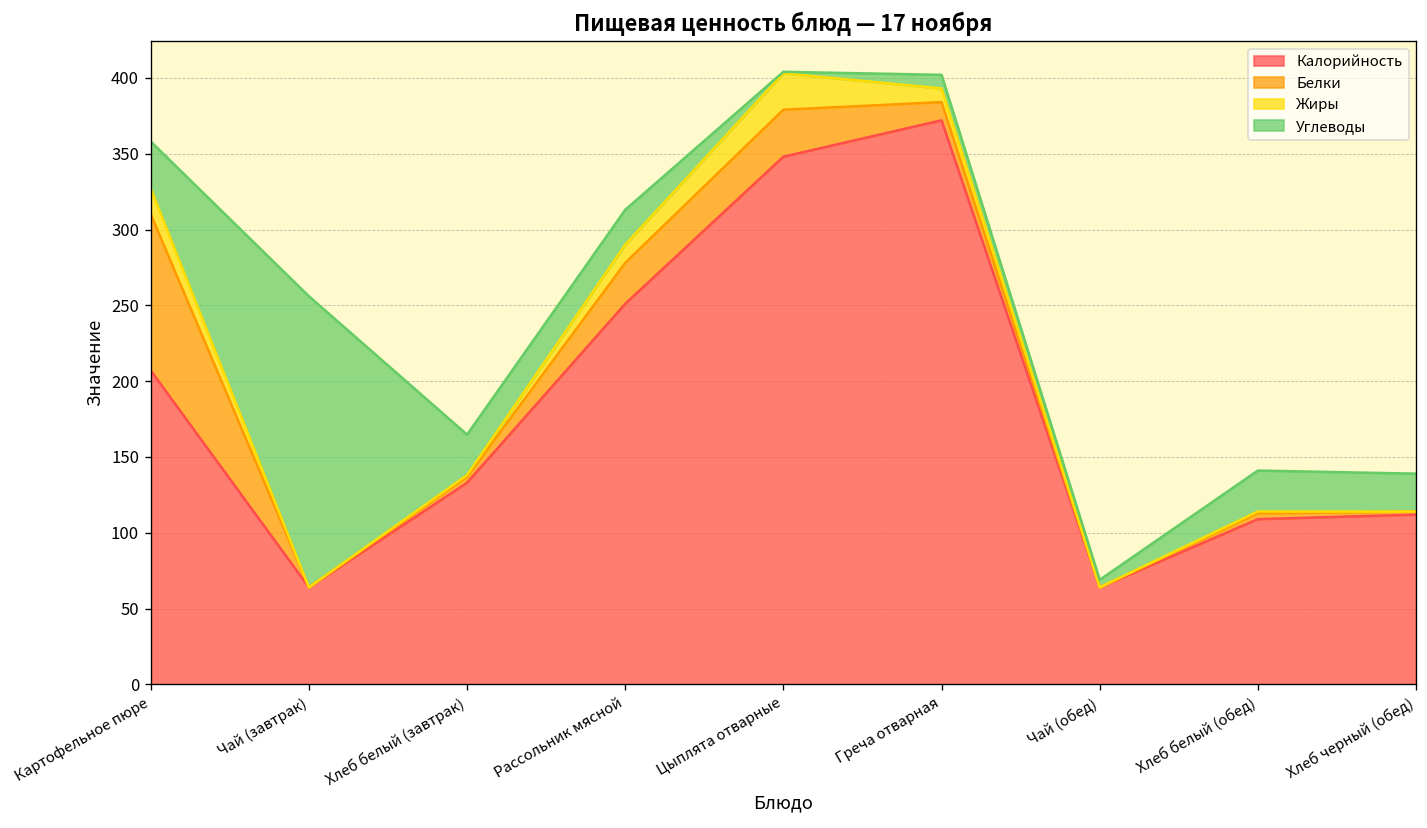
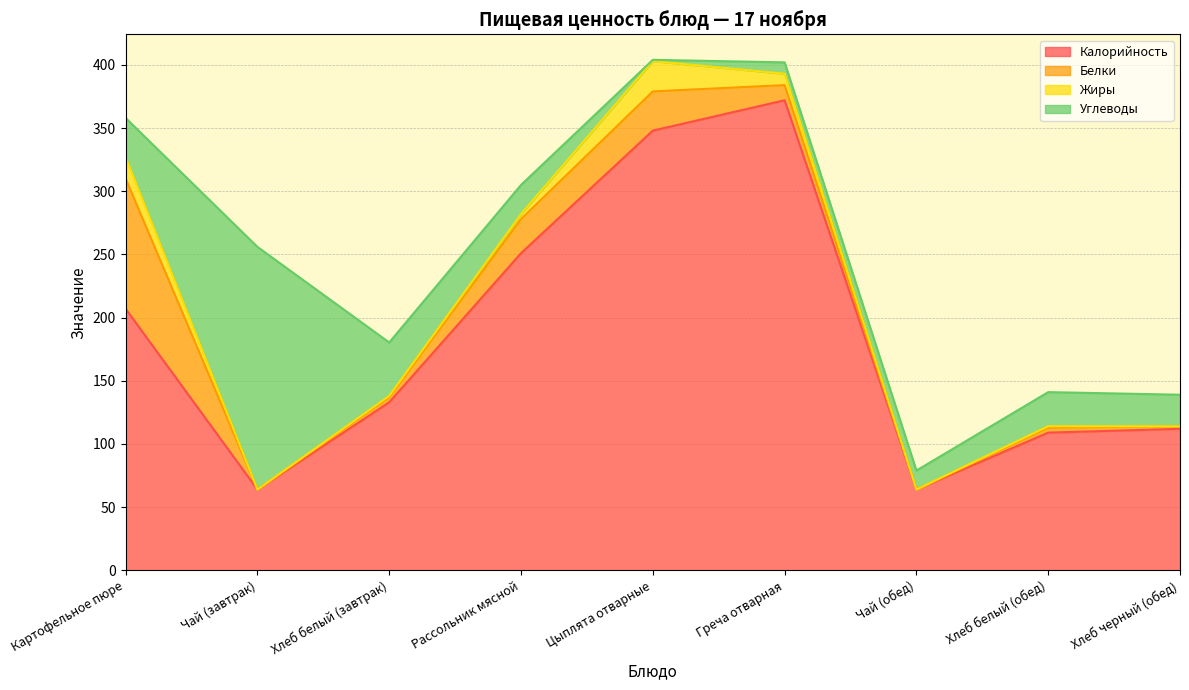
  {
    "Калорийность": {
      "Картофельное пюре": 207,
      "Хлеб белый (завтрак)": 133,
      "Рассольник мясной": 251,
      "Цыплята отварные": 348,
      "Греча отварная": 372,
      "Хлеб белый (обед)": 109
    },
    "Белки": {
      "Картофельное пюре": 103,
      "Рассольник мясной": 27,
      "Цыплята отварные": 31,
      "Греча отварная": 12
    },
    "Жиры": {
      "Картофельное пюре": 17,
-     "Рассольник мясной": 12,
+     "Рассольник мясной": 4,
      "Греча отварная": 9
    },
    "Углеводы": {
      "Картофельное пюре": 31,
      "Чай (завтрак)": 192,
-     "Хлеб белый (завтрак)": 27,
+     "Хлеб белый (завтрак)": 42,
      "Рассольник мясной": 23,
      "Греча отварная": 9,
-     "Чай (обед)": 5,
+     "Чай (обед)": 15,
      "Хлеб белый (обед)": 27,
      "Хлеб черный (обед)": 25
    }
  }
